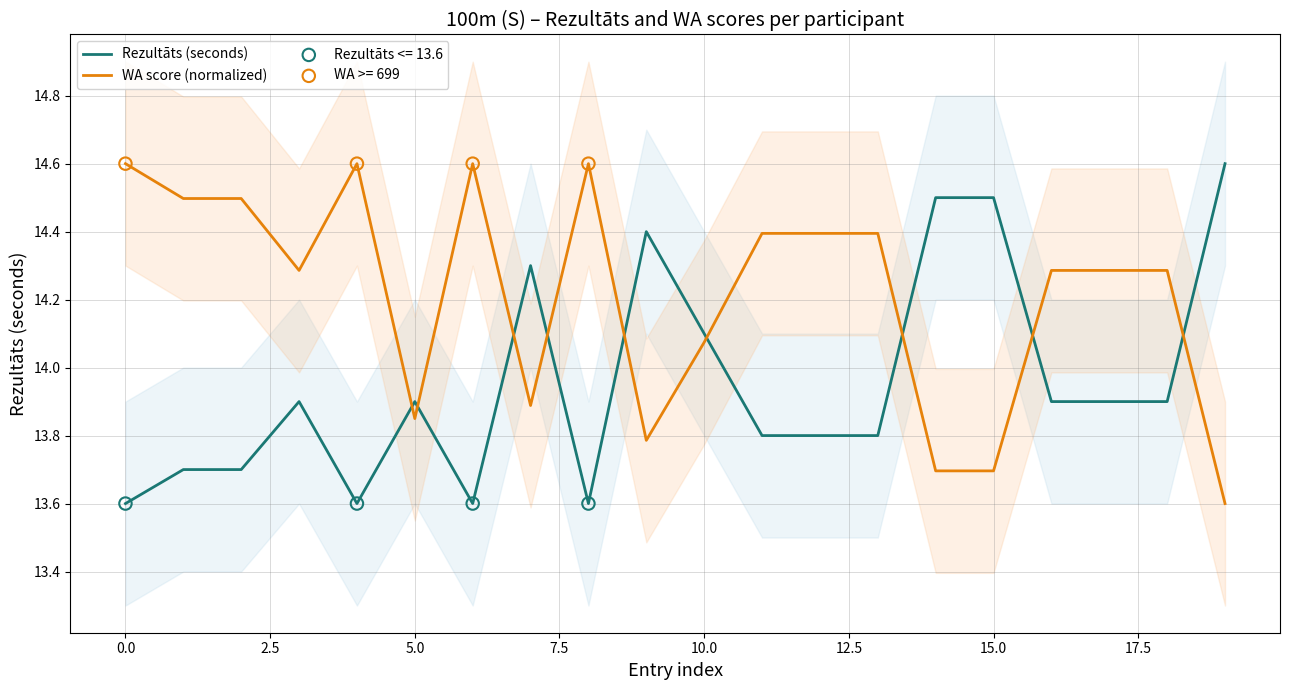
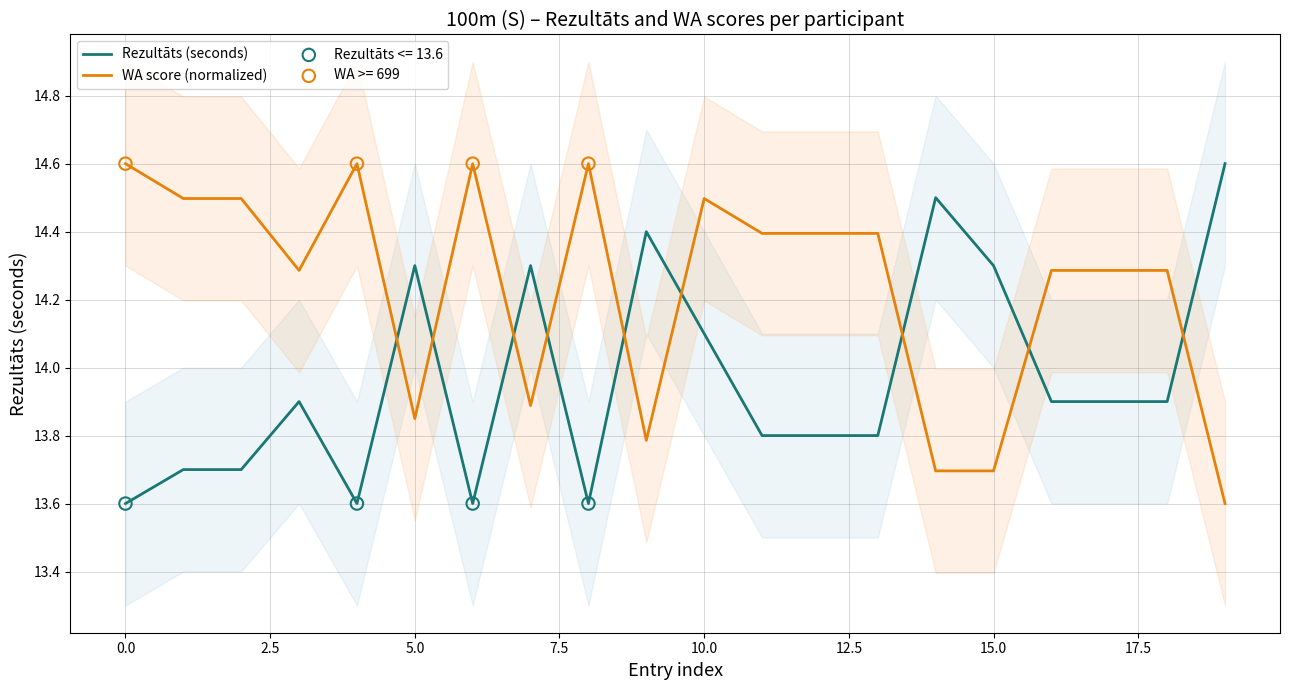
  {
    "Rezultāts (seconds)": {
-     "5.0": 13.9,
+     "5.0": 14.3,
      "10.0": 14.1,
-     "15.0": 14.5
+     "15.0": 14.3
    },
    "WA score (normalized)": {
      "5.0": 13.85,
-     "10.0": 14.07,
+     "10.0": 14.50,
      "15.0": 13.70
    }
  }
